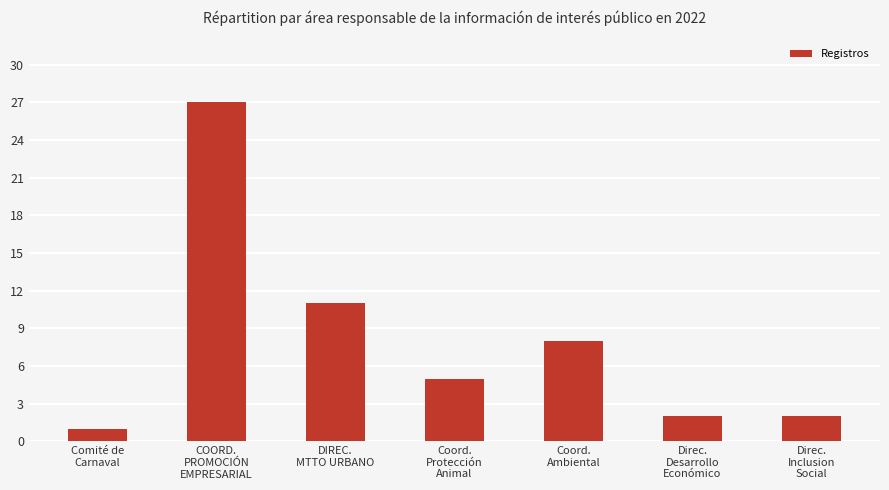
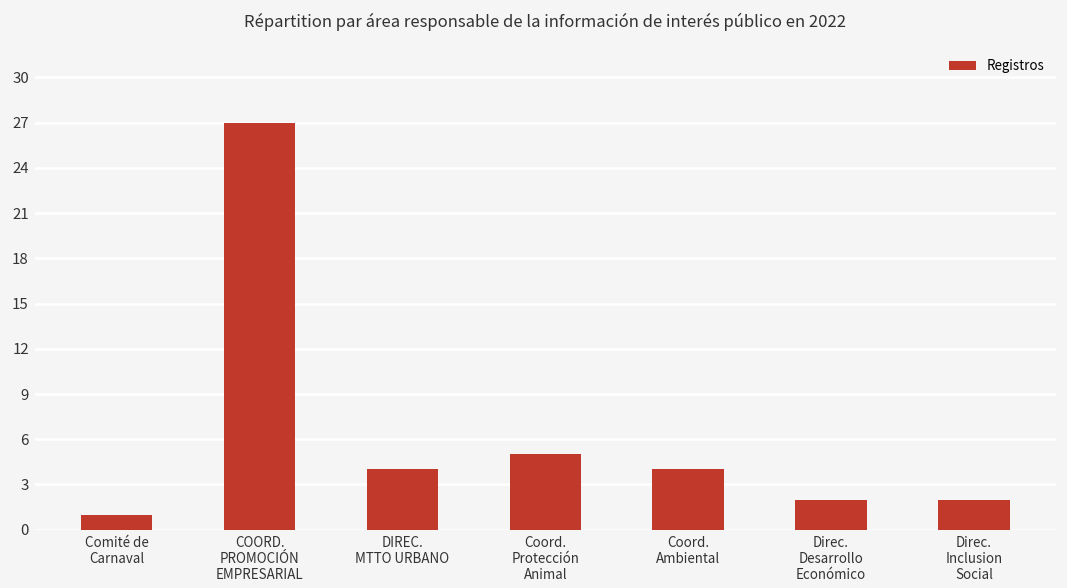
  {
    "Comité de Carnaval": 1,
    "COORD. PROMOCIÓN EMPRESARIAL": 27,
-   "DIREC. MTTO URBANO": 11,
+   "DIREC. MTTO URBANO": 4,
    "Coord. Protección Animal": 5,
-   "Coord. Ambiental": 8,
+   "Coord. Ambiental": 4,
    "Direc. Desarrollo Económico": 2,
    "Direc. Inclusion Social": 2
  }
